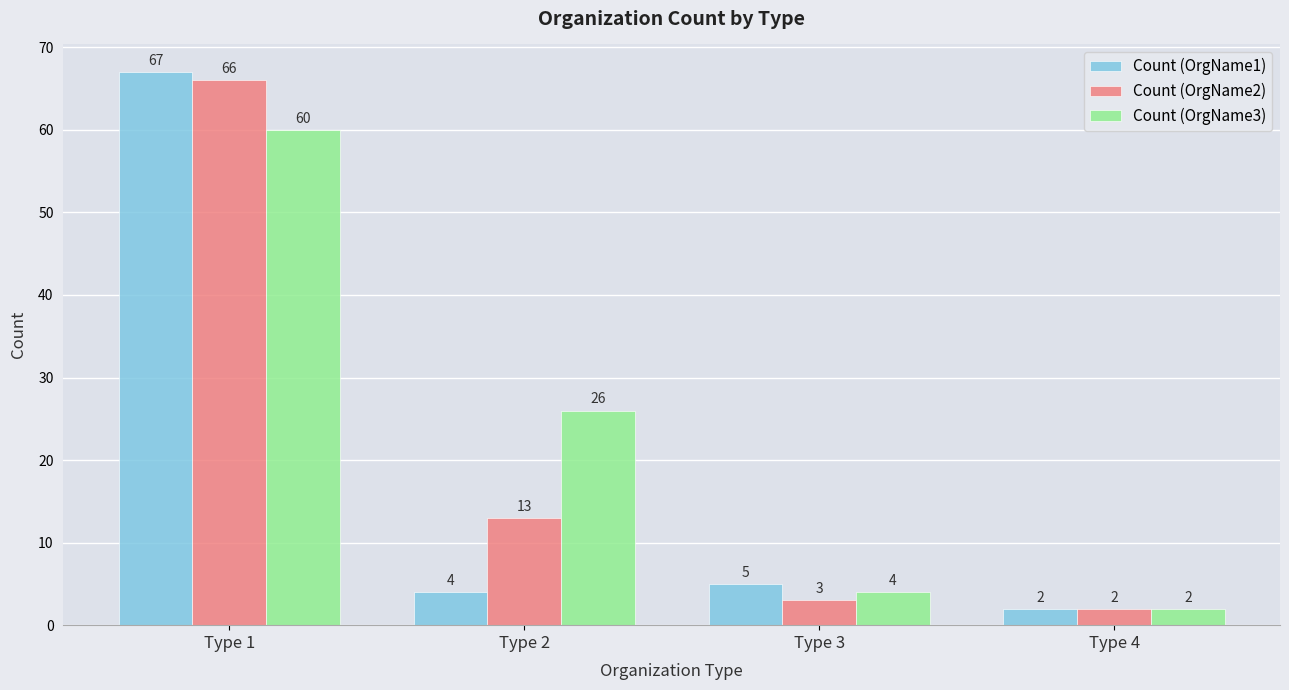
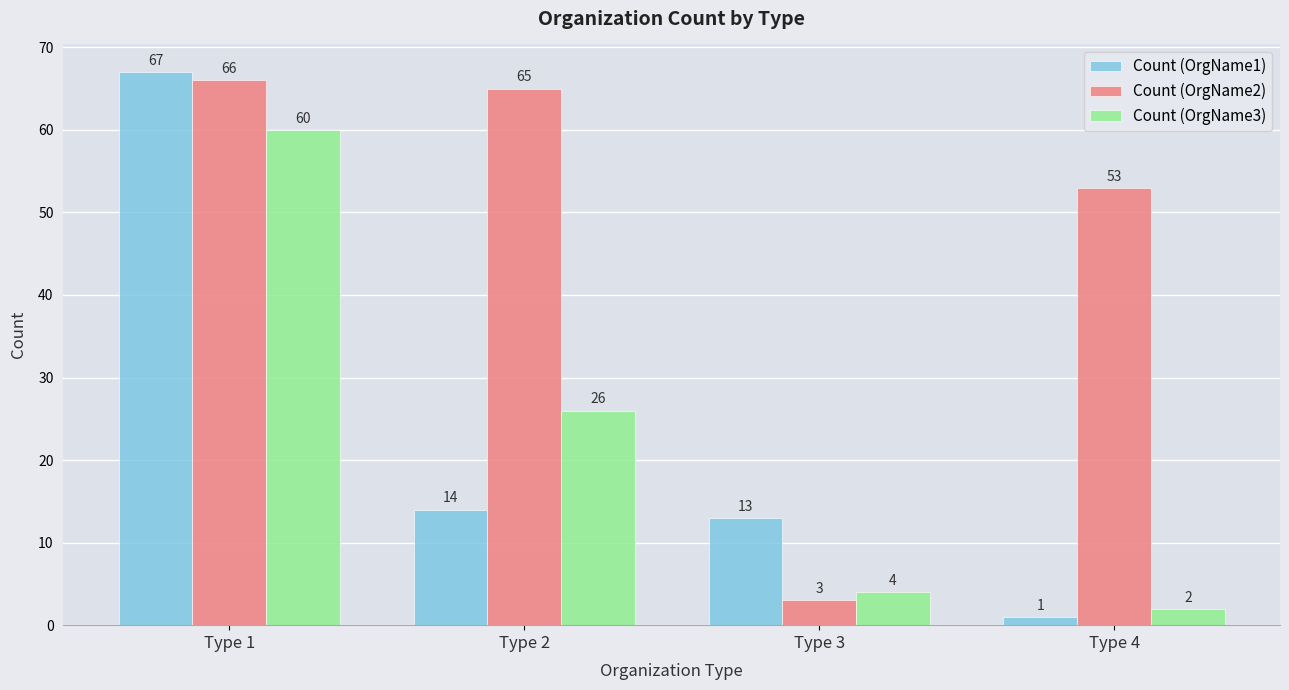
  {
    "Count (OrgName1)": {
      "Type 1": 67,
-     "Type 2": 4,
-     "Type 3": 5,
-     "Type 4": 2
+     "Type 2": 14,
+     "Type 3": 13,
+     "Type 4": 1
    },
    "Count (OrgName2)": {
      "Type 1": 66,
-     "Type 2": 13,
+     "Type 2": 65,
      "Type 3": 3,
-     "Type 4": 2
+     "Type 4": 53
    },
    "Count (OrgName3)": {
      "Type 1": 60,
      "Type 2": 26,
      "Type 3": 4,
      "Type 4": 2
    }
  }
